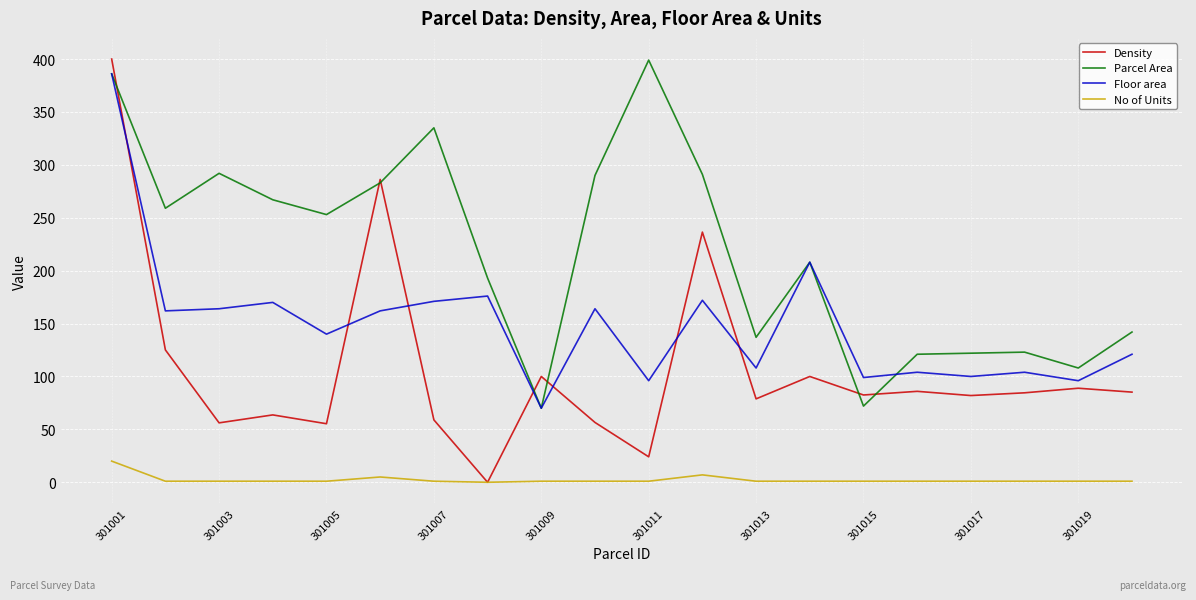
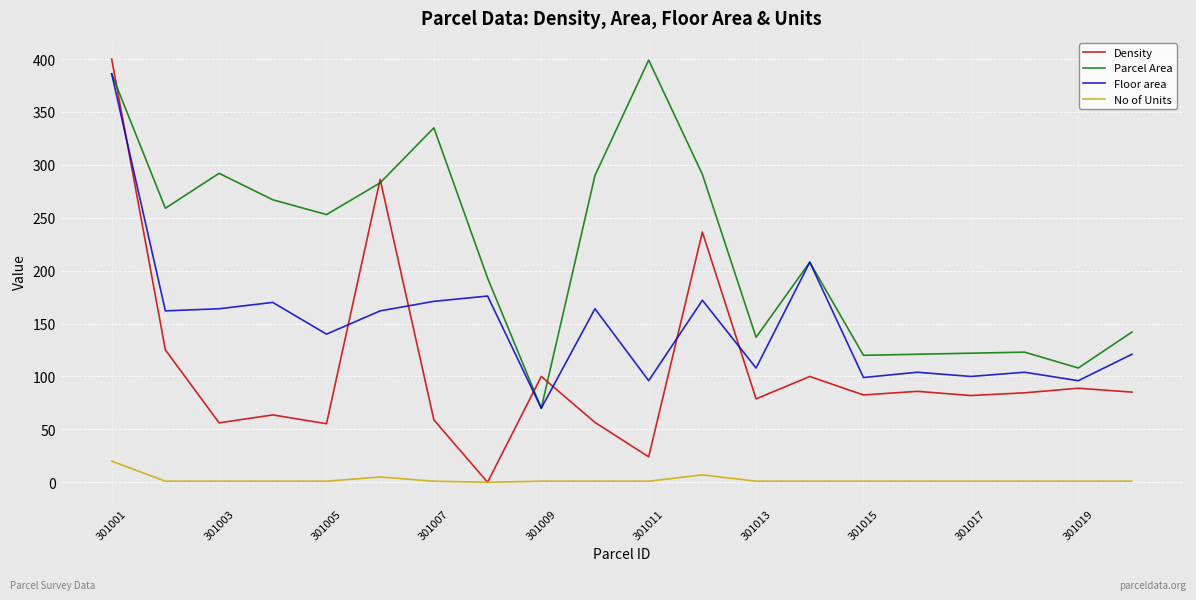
  {
    "Density": {
      "301001": 400,
      "301003": 56,
      "301005": 55,
      "301007": 59,
      "301009": 100,
      "301011": 24,
      "301013": 79,
      "301015": 83,
      "301017": 82,
      "301019": 89
    },
    "Parcel Area": {
      "301003": 292,
      "301005": 253,
      "301007": 335,
      "301011": 399,
      "301013": 137,
-     "301015": 72,
+     "301015": 120,
      "301017": 122,
      "301019": 108
    },
    "Floor area": {
      "301003": 164,
      "301005": 140,
      "301007": 171,
      "301011": 96,
      "301013": 108,
      "301015": 99,
      "301017": 100,
      "301019": 96
    },
    "No of Units": {
      "301001": 20,
      "301003": 1,
      "301005": 1,
      "301007": 1,
      "301009": 1,
      "301011": 1,
      "301013": 1,
      "301015": 1,
      "301017": 1,
      "301019": 1
    }
  }
